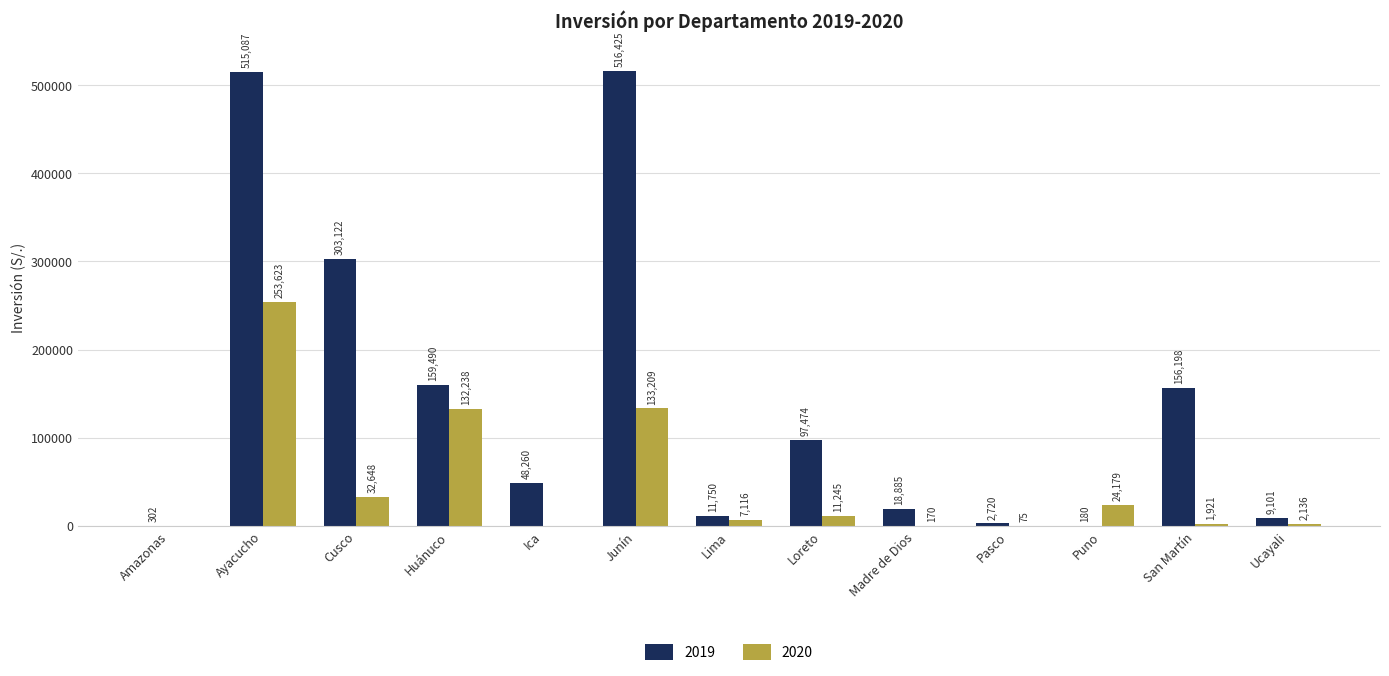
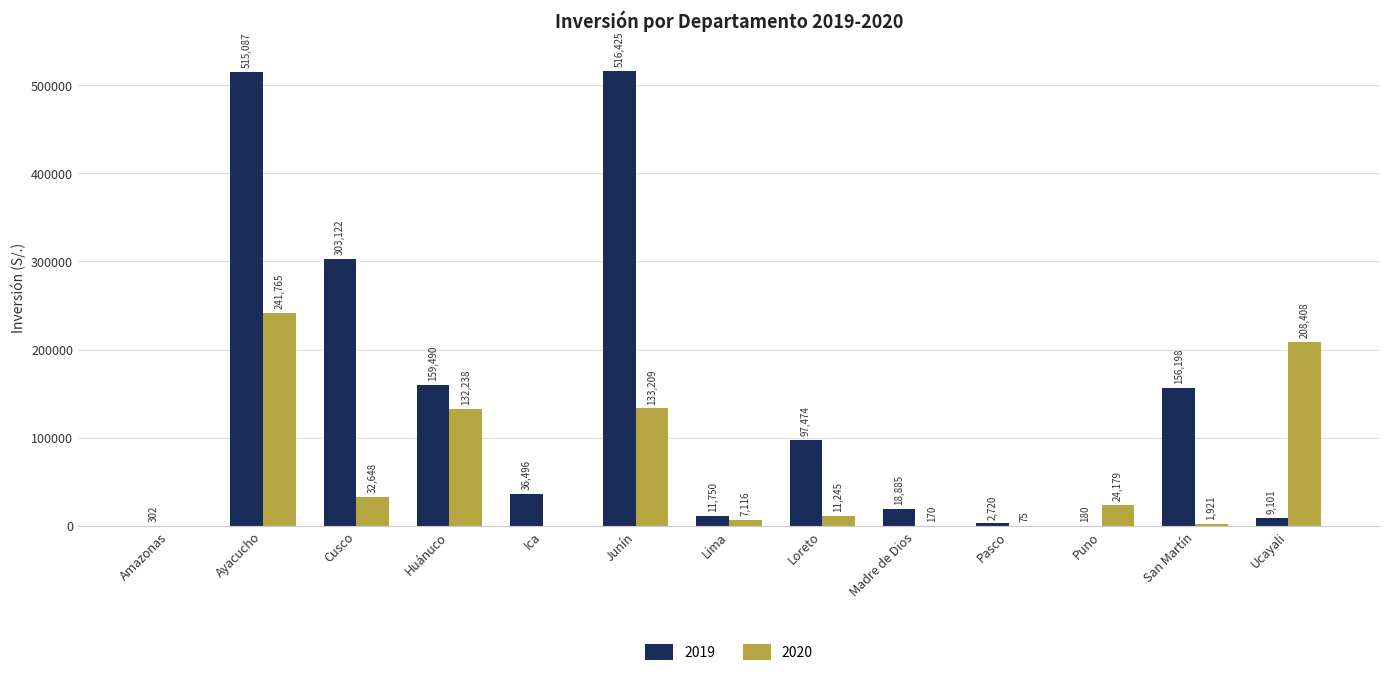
  {
    "2019": {
      "Amazonas": "302",
      "Ayacucho": "515,087",
      "Cusco": "303,122",
      "Huánuco": "159,490",
-     "Ica": "48,260",
+     "Ica": "36,496",
      "Junín": "516,425",
      "Lima": "11,750",
      "Loreto": "97,474",
      "Madre de Dios": "18,885",
      "Pasco": "2,720",
      "Puno": "180",
      "San Martín": "156,198",
      "Ucayali": "9,101"
    },
    "2020": {
-     "Ayacucho": "253,623",
+     "Ayacucho": "241,765",
      "Cusco": "32,648",
      "Huánuco": "132,238",
      "Junín": "133,209",
      "Lima": "7,116",
      "Loreto": "11,245",
      "Madre de Dios": "170",
      "Pasco": "75",
      "Puno": "24,179",
      "San Martín": "1,921",
-     "Ucayali": "2,136"
+     "Ucayali": "208,408"
    }
  }
